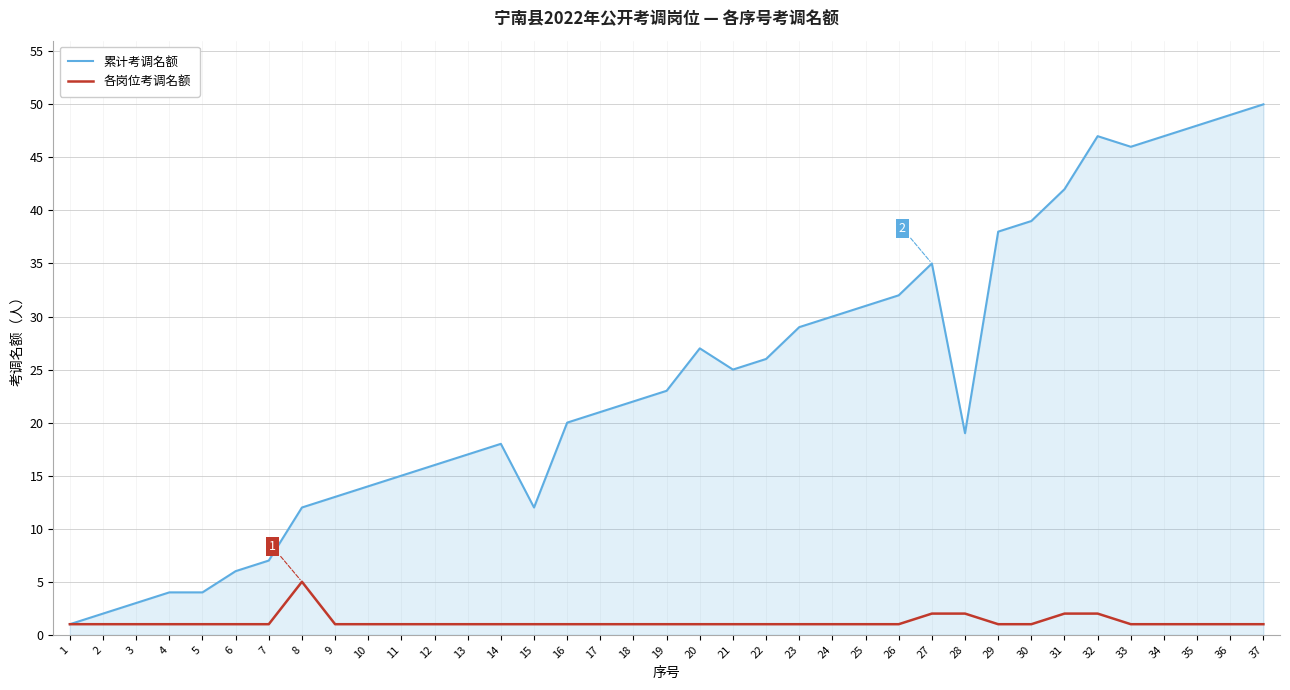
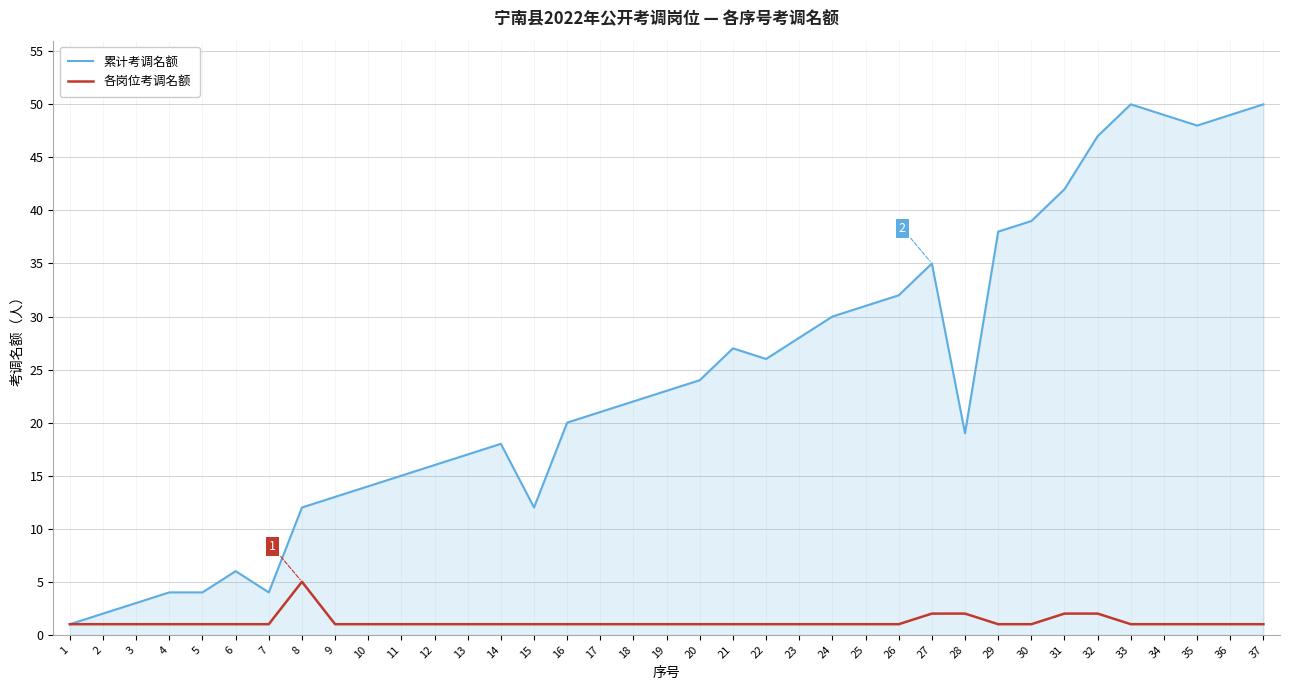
  {
    "累计考调名额": {
      "2": 2,
      "3": 3,
      "4": 4,
      "5": 4,
      "6": 6,
-     "7": 7,
+     "7": 4,
      "8": 12,
      "9": 13,
      "10": 14,
      "11": 15,
      "12": 16,
      "13": 17,
      "14": 18,
      "15": 12,
      "16": 20,
      "17": 21,
      "18": 22,
      "19": 23,
-     "20": 27,
-     "21": 25,
+     "20": 24,
+     "21": 27,
      "22": 26,
-     "23": 29,
+     "23": 28,
      "24": 30,
      "25": 31,
      "26": 32,
      "27": 35,
      "28": 19,
      "29": 38,
      "30": 39,
      "31": 42,
      "32": 47,
-     "33": 46,
-     "34": 47,
+     "33": 50,
+     "34": 49,
      "35": 48,
      "36": 49,
      "37": 50
    },
    "各岗位考调名额": {
      "2": 1,
      "3": 1,
      "4": 1,
      "5": 1,
      "6": 1,
      "7": 1,
      "8": 5,
      "9": 1,
      "10": 1,
      "11": 1,
      "12": 1,
      "13": 1,
      "14": 1,
      "15": 1,
      "16": 1,
      "17": 1,
      "18": 1,
      "19": 1,
      "20": 1,
      "21": 1,
      "22": 1,
      "23": 1,
      "24": 1,
      "25": 1,
      "26": 1,
      "27": 2,
      "28": 2,
      "29": 1,
      "30": 1,
      "31": 2,
      "32": 2,
      "33": 1,
      "34": 1,
      "35": 1,
      "36": 1,
      "37": 1
    }
  }
